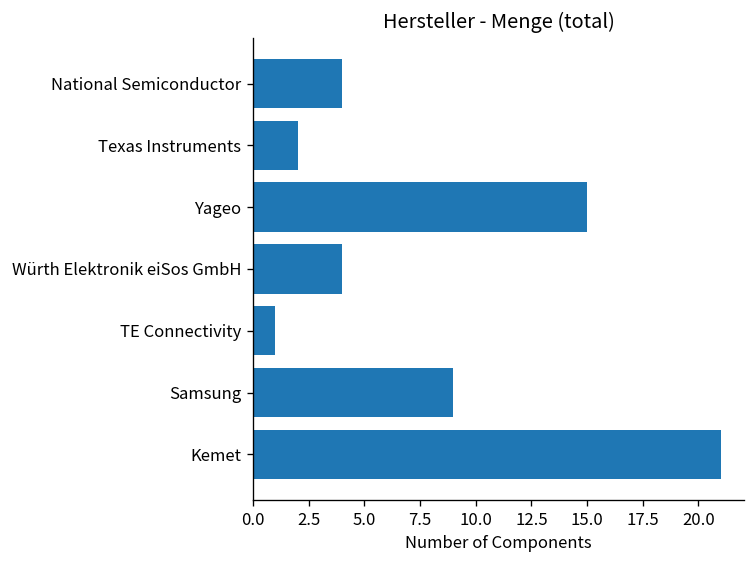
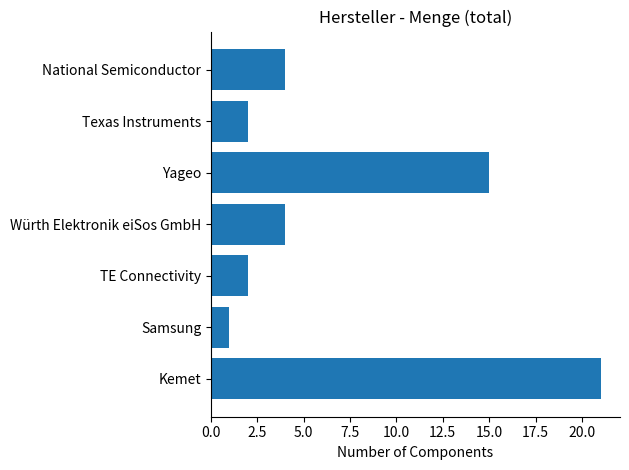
  {
    "National Semiconductor": 4,
    "Texas Instruments": 2,
    "Yageo": 15,
    "Würth Elektronik eiSos GmbH": 4,
-   "TE Connectivity": 1,
-   "Samsung": 9,
+   "TE Connectivity": 2,
+   "Samsung": 1,
    "Kemet": 21
  }
